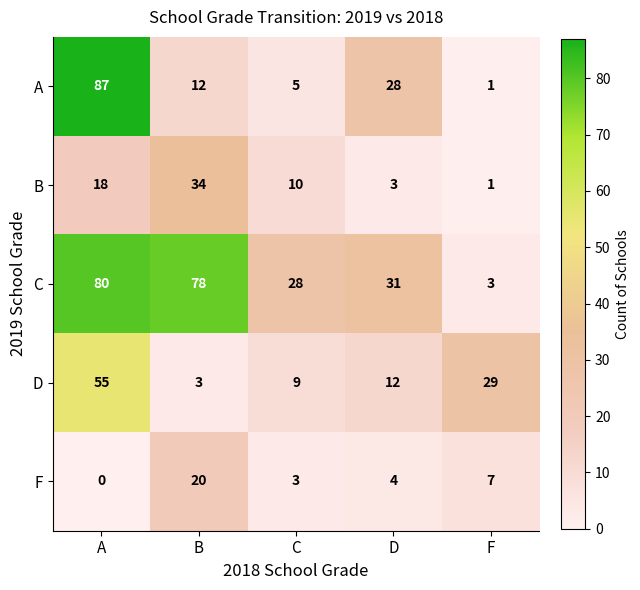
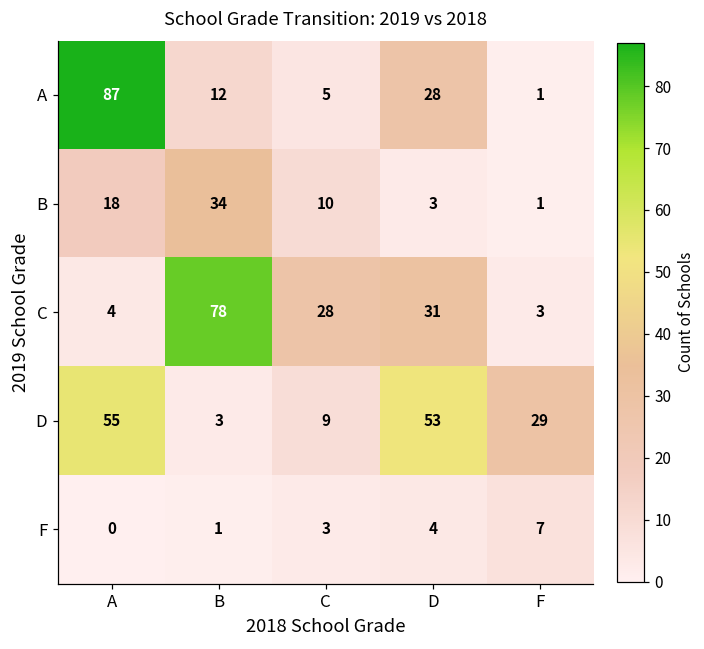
  {
    "A": {
      "A": 87,
      "B": 12,
      "C": 5,
      "D": 28,
      "F": 1
    },
    "B": {
      "A": 18,
      "B": 34,
      "C": 10,
      "D": 3,
      "F": 1
    },
    "C": {
-     "A": 80,
+     "A": 4,
      "B": 78,
      "C": 28,
      "D": 31,
      "F": 3
    },
    "D": {
      "A": 55,
      "B": 3,
      "C": 9,
-     "D": 12,
+     "D": 53,
      "F": 29
    },
    "F": {
      "A": 0,
-     "B": 20,
+     "B": 1,
      "C": 3,
      "D": 4,
      "F": 7
    }
  }
